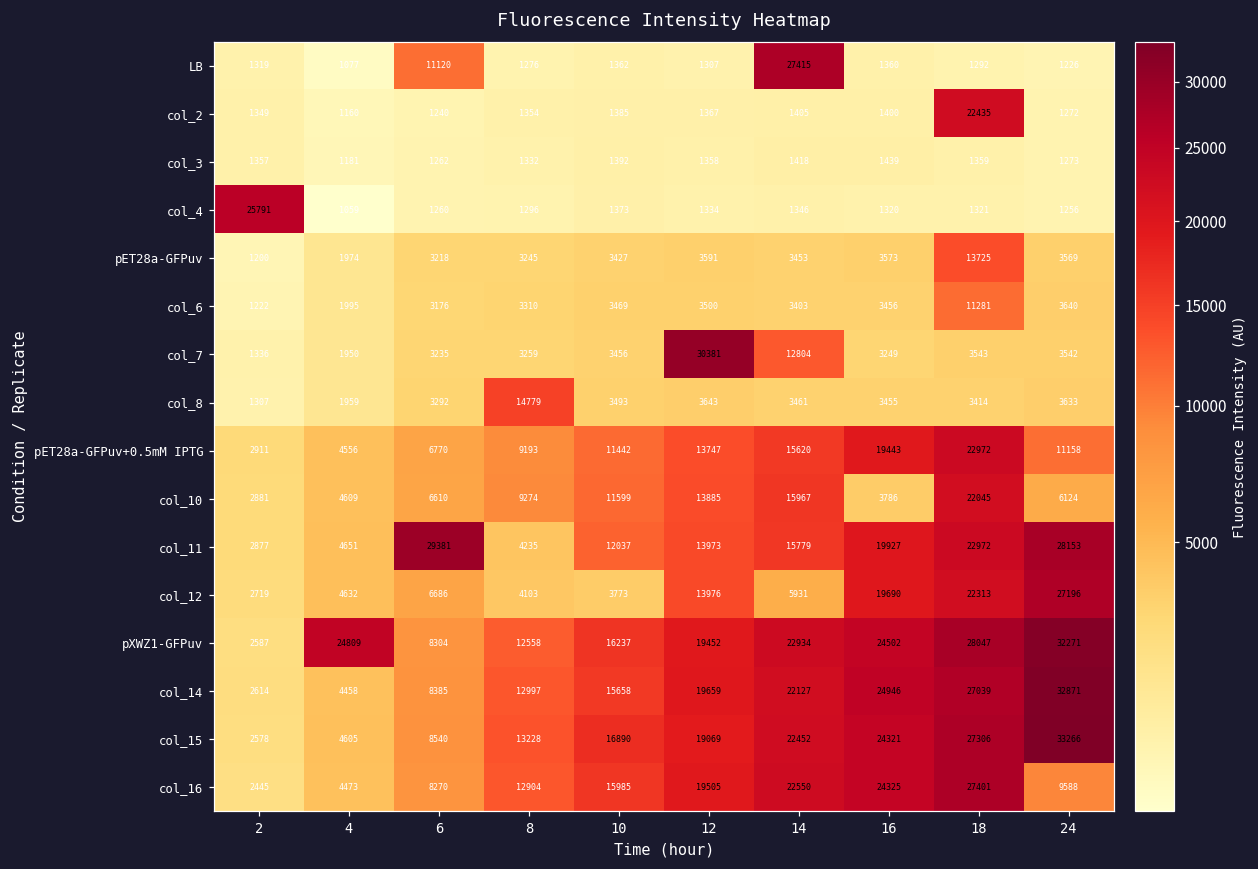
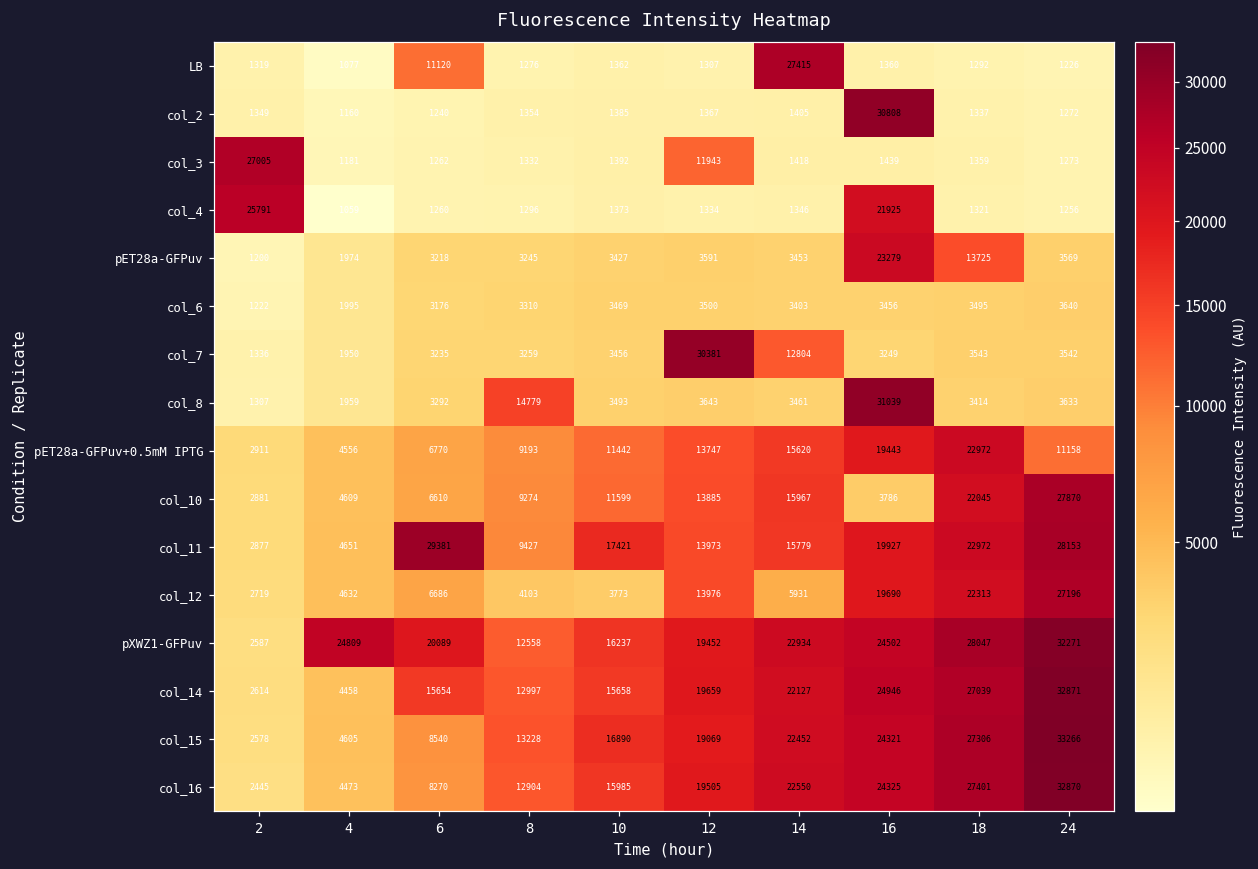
  {
    "LB": {
      "2": 1319,
      "4": 1077,
      "6": 11120,
      "8": 1276,
      "10": 1362,
      "12": 1307,
      "14": 27415,
      "16": 1360,
      "18": 1292,
      "24": 1226
    },
    "col_2": {
      "2": 1349,
      "4": 1160,
      "6": 1240,
      "8": 1354,
      "10": 1385,
      "12": 1367,
      "14": 1405,
-     "16": 1400,
-     "18": 22435,
+     "16": 30808,
+     "18": 1337,
      "24": 1272
    },
    "col_3": {
-     "2": 1357,
+     "2": 27005,
      "4": 1181,
      "6": 1262,
      "8": 1332,
      "10": 1392,
-     "12": 1358,
+     "12": 11943,
      "14": 1418,
      "16": 1439,
      "18": 1359,
      "24": 1273
    },
    "col_4": {
      "2": 25791,
      "4": 1059,
      "6": 1260,
      "8": 1296,
      "10": 1373,
      "12": 1334,
      "14": 1346,
-     "16": 1320,
+     "16": 21925,
      "18": 1321,
      "24": 1256
    },
    "pET28a-GFPuv": {
      "2": 1200,
      "4": 1974,
      "6": 3218,
      "8": 3245,
      "10": 3427,
      "12": 3591,
      "14": 3453,
-     "16": 3573,
+     "16": 23279,
      "18": 13725,
      "24": 3569
    },
    "col_6": {
      "2": 1222,
      "4": 1995,
      "6": 3176,
      "8": 3310,
      "10": 3469,
      "12": 3500,
      "14": 3403,
      "16": 3456,
-     "18": 11281,
+     "18": 3495,
      "24": 3640
    },
    "col_7": {
      "2": 1336,
      "4": 1950,
      "6": 3235,
      "8": 3259,
      "10": 3456,
      "12": 30381,
      "14": 12804,
      "16": 3249,
      "18": 3543,
      "24": 3542
    },
    "col_8": {
      "2": 1307,
      "4": 1959,
      "6": 3292,
      "8": 14779,
      "10": 3493,
      "12": 3643,
      "14": 3461,
-     "16": 3455,
+     "16": 31039,
      "18": 3414,
      "24": 3633
    },
    "pET28a-GFPuv+0.5mM IPTG": {
      "2": 2911,
      "4": 4556,
      "6": 6770,
      "8": 9193,
      "10": 11442,
      "12": 13747,
      "14": 15620,
      "16": 19443,
      "18": 22972,
      "24": 11158
    },
    "col_10": {
      "2": 2881,
      "4": 4609,
      "6": 6610,
      "8": 9274,
      "10": 11599,
      "12": 13885,
      "14": 15967,
      "16": 3786,
      "18": 22045,
-     "24": 6124
+     "24": 27870
    },
    "col_11": {
      "2": 2877,
      "4": 4651,
      "6": 29381,
-     "8": 4235,
-     "10": 12037,
+     "8": 9427,
+     "10": 17421,
      "12": 13973,
      "14": 15779,
      "16": 19927,
      "18": 22972,
      "24": 28153
    },
    "col_12": {
      "2": 2719,
      "4": 4632,
      "6": 6686,
      "8": 4103,
      "10": 3773,
      "12": 13976,
      "14": 5931,
      "16": 19690,
      "18": 22313,
      "24": 27196
    },
    "pXWZ1-GFPuv": {
      "2": 2587,
      "4": 24809,
-     "6": 8304,
+     "6": 20089,
      "8": 12558,
      "10": 16237,
      "12": 19452,
      "14": 22934,
      "16": 24502,
      "18": 28047,
      "24": 32271
    },
    "col_14": {
      "2": 2614,
      "4": 4458,
-     "6": 8385,
+     "6": 15654,
      "8": 12997,
      "10": 15658,
      "12": 19659,
      "14": 22127,
      "16": 24946,
      "18": 27039,
      "24": 32871
    },
    "col_15": {
      "2": 2578,
      "4": 4605,
      "6": 8540,
      "8": 13228,
      "10": 16890,
      "12": 19069,
      "14": 22452,
      "16": 24321,
      "18": 27306,
      "24": 33266
    },
    "col_16": {
      "2": 2445,
      "4": 4473,
      "6": 8270,
      "8": 12904,
      "10": 15985,
      "12": 19505,
      "14": 22550,
      "16": 24325,
      "18": 27401,
-     "24": 9588
+     "24": 32870
    }
  }
